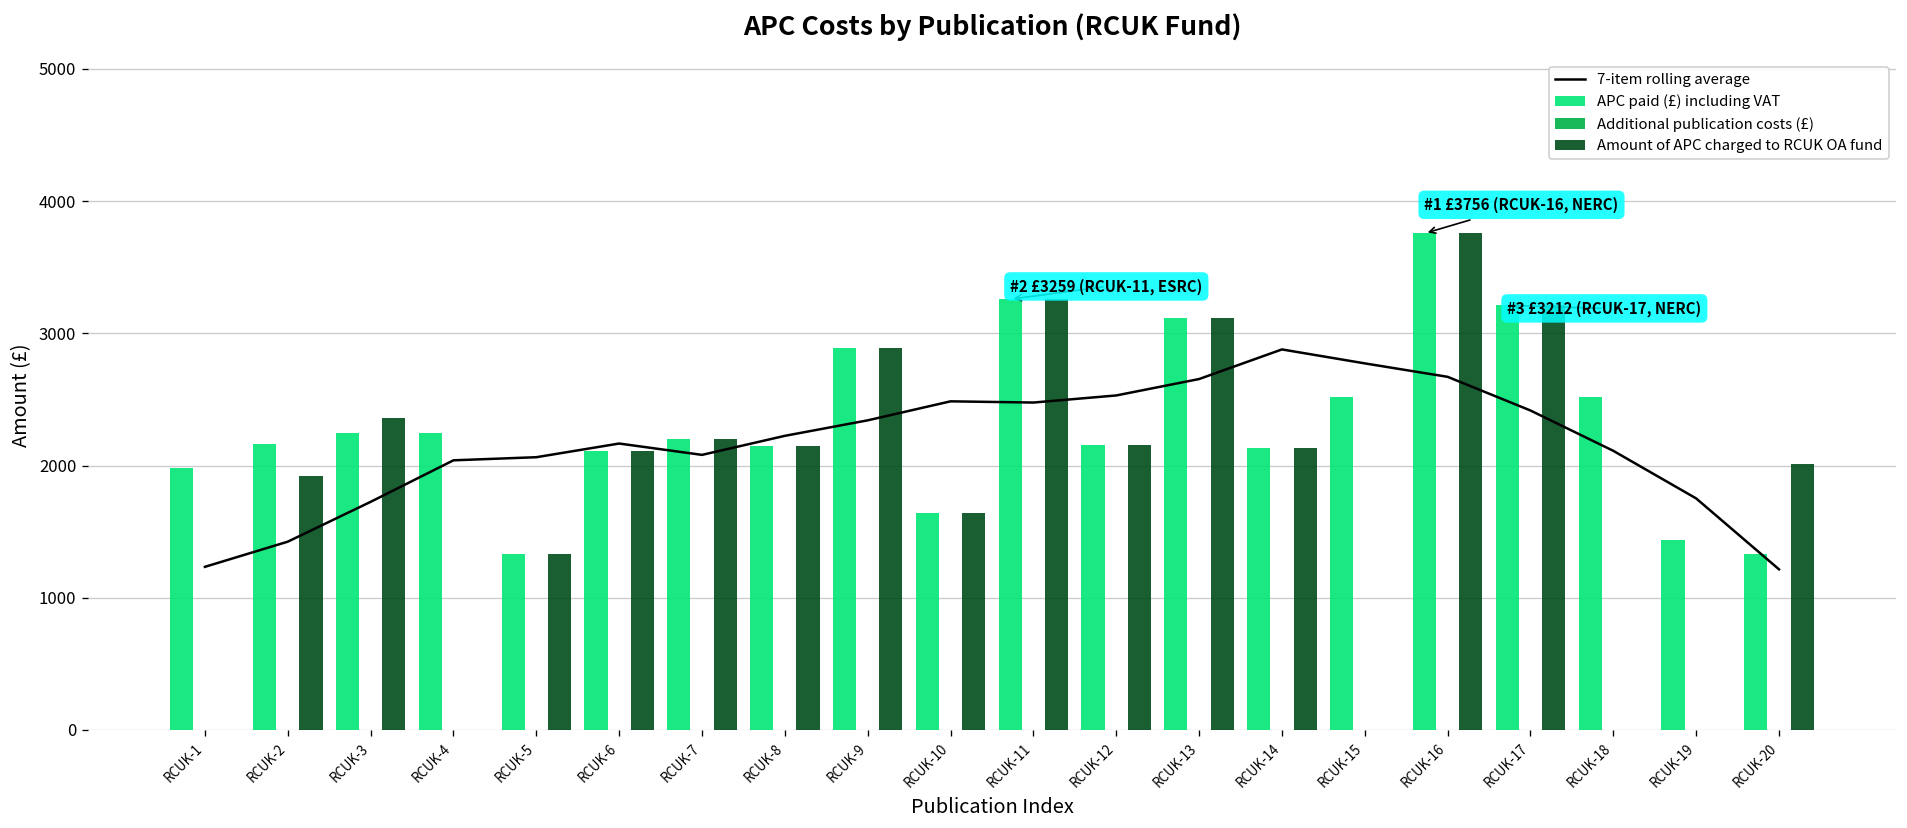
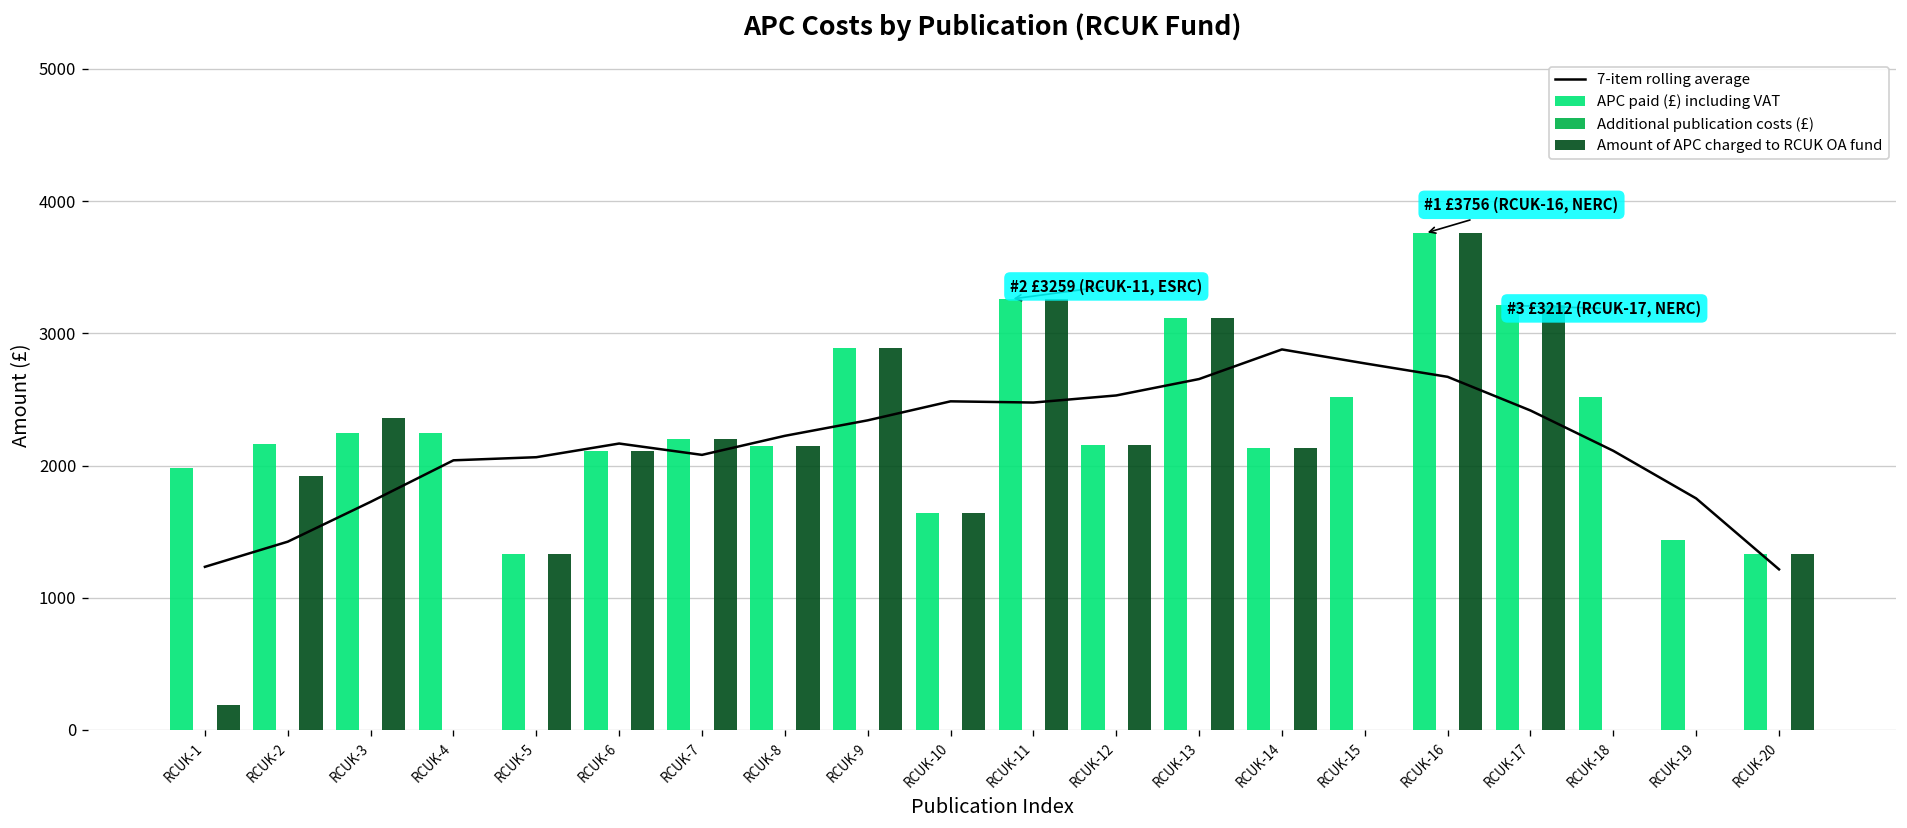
  {
    "APC paid (£) including VAT": {
      "RCUK-1": 1980,
      "RCUK-2": 2160,
      "RCUK-3": 2240,
      "RCUK-4": 2250,
      "RCUK-5": 1330,
      "RCUK-6": 2110,
      "RCUK-7": 2200,
      "RCUK-8": 2140,
      "RCUK-9": 2890,
      "RCUK-10": 1640,
      "RCUK-12": 2150,
      "RCUK-13": 3110,
      "RCUK-14": 2140,
      "RCUK-15": 2520,
      "RCUK-18": 2520,
      "RCUK-19": 1440,
      "RCUK-20": 1330
    },
    "7-item rolling average": {
      "RCUK-1": 1230,
      "RCUK-2": 1420,
      "RCUK-3": 1730,
      "RCUK-4": 2040,
      "RCUK-5": 2060,
      "RCUK-6": 2170,
      "RCUK-7": 2080,
      "RCUK-8": 2220,
      "RCUK-9": 2340,
      "RCUK-10": 2490,
      "RCUK-11": 2480,
      "RCUK-12": 2530,
      "RCUK-13": 2650,
      "RCUK-14": 2880,
      "RCUK-15": 2770,
      "RCUK-16": 2670,
      "RCUK-17": 2420,
      "RCUK-18": 2110,
      "RCUK-19": 1750,
      "RCUK-20": 1210
    },
    "Additional publication costs (£)": {
      "RCUK-1": 0,
      "RCUK-2": 0,
      "RCUK-3": 0,
      "RCUK-4": 0,
      "RCUK-5": 0,
      "RCUK-6": 0,
      "RCUK-7": 0,
      "RCUK-8": 0,
      "RCUK-9": 0,
      "RCUK-10": 0,
      "RCUK-11": 0,
      "RCUK-12": 0,
      "RCUK-13": 0,
      "RCUK-14": 0,
      "RCUK-15": 0,
      "RCUK-16": 0,
      "RCUK-17": 0,
      "RCUK-18": 0,
      "RCUK-19": 0,
      "RCUK-20": 0
    },
    "Amount of APC charged to RCUK OA fund": {
-     "RCUK-1": 0,
+     "RCUK-1": 190,
      "RCUK-2": 1920,
      "RCUK-3": 2360,
      "RCUK-4": 0,
      "RCUK-5": 1330,
      "RCUK-6": 2110,
      "RCUK-7": 2200,
      "RCUK-8": 2140,
      "RCUK-9": 2890,
      "RCUK-10": 1640,
      "RCUK-12": 2150,
      "RCUK-13": 3110,
      "RCUK-14": 2140,
      "RCUK-15": 0,
      "RCUK-18": 0,
      "RCUK-19": 0,
-     "RCUK-20": 2010
+     "RCUK-20": 1330
    }
  }
